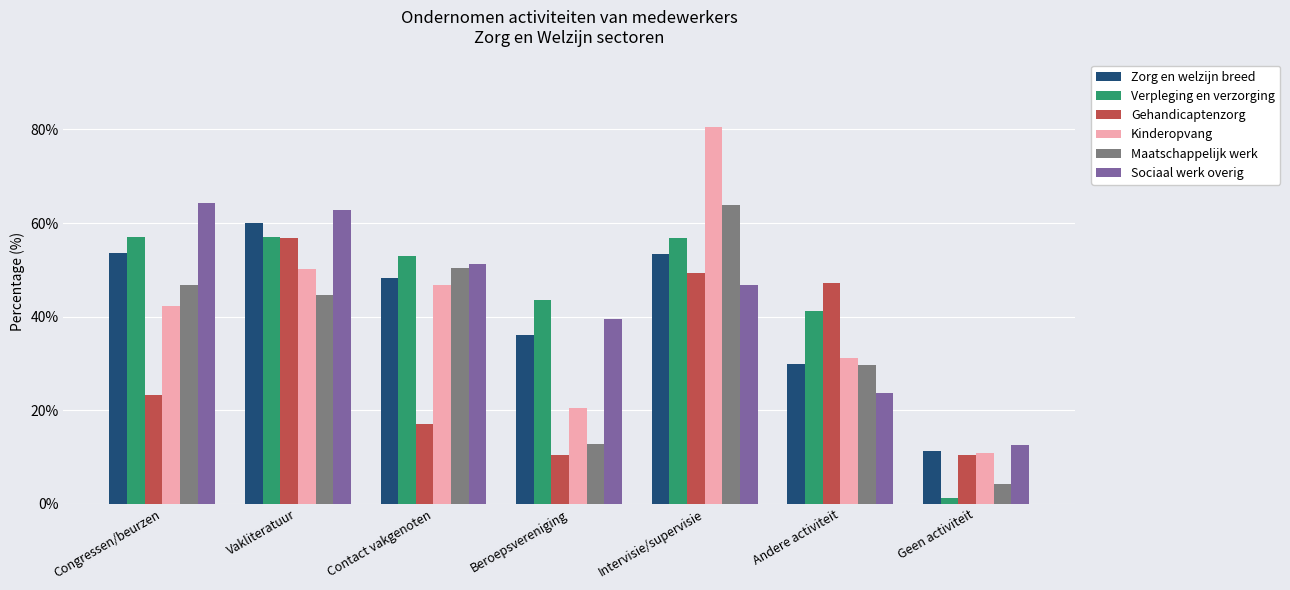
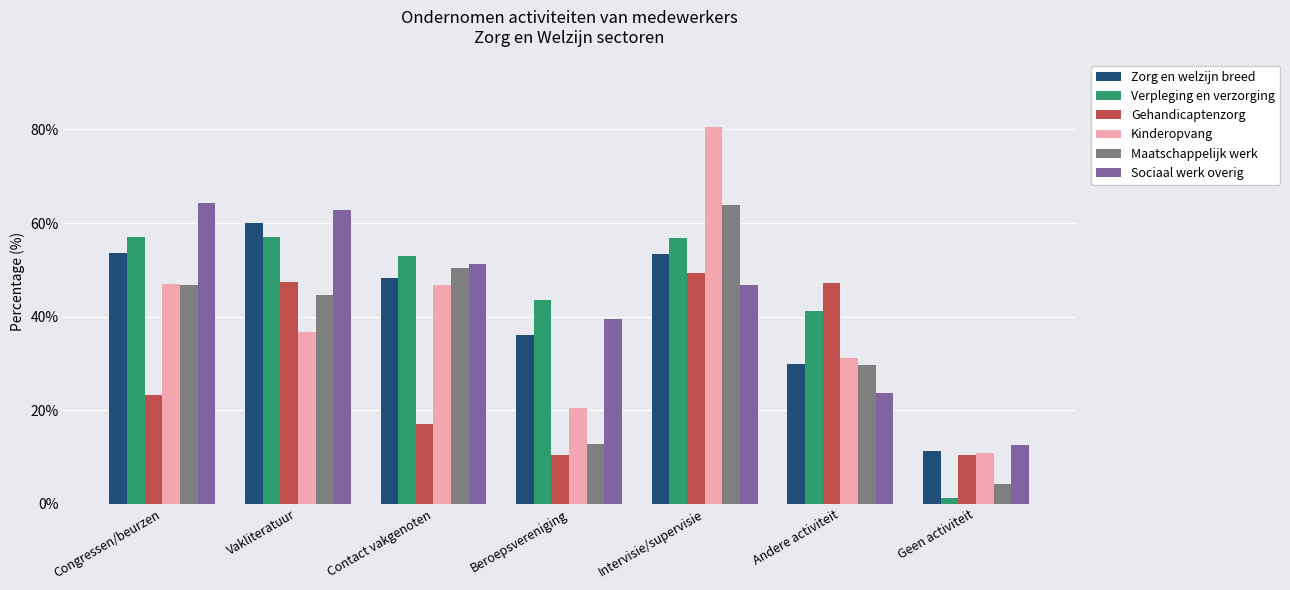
  {
    "Zorg en welzijn breed": {
      "Congressen/beurzen": "54%",
      "Vakliteratuur": "60%",
      "Contact vakgenoten": "48%",
      "Beroepsvereniging": "36%",
      "Intervisie/supervisie": "53%",
      "Andere activiteit": "30%",
      "Geen activiteit": "11%"
    },
    "Verpleging en verzorging": {
      "Congressen/beurzen": "57%",
      "Vakliteratuur": "57%",
      "Contact vakgenoten": "53%",
      "Beroepsvereniging": "44%",
      "Intervisie/supervisie": "57%",
      "Andere activiteit": "41%",
      "Geen activiteit": "1%"
    },
    "Gehandicaptenzorg": {
      "Congressen/beurzen": "23%",
-     "Vakliteratuur": "57%",
+     "Vakliteratuur": "48%",
      "Contact vakgenoten": "17%",
      "Beroepsvereniging": "11%",
      "Intervisie/supervisie": "49%",
      "Andere activiteit": "47%",
      "Geen activiteit": "11%"
    },
    "Kinderopvang": {
-     "Congressen/beurzen": "42%",
-     "Vakliteratuur": "50%",
+     "Congressen/beurzen": "47%",
+     "Vakliteratuur": "37%",
      "Contact vakgenoten": "47%",
      "Beroepsvereniging": "21%",
      "Intervisie/supervisie": "81%",
      "Andere activiteit": "31%",
      "Geen activiteit": "11%"
    }
  }
